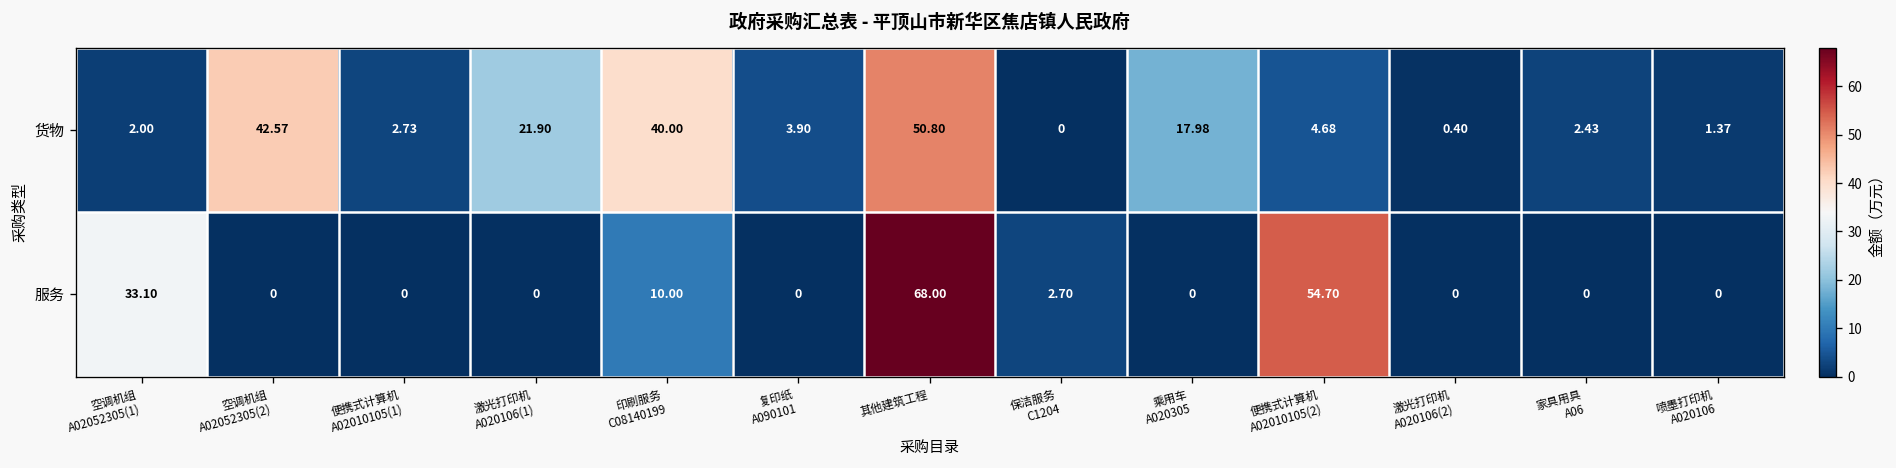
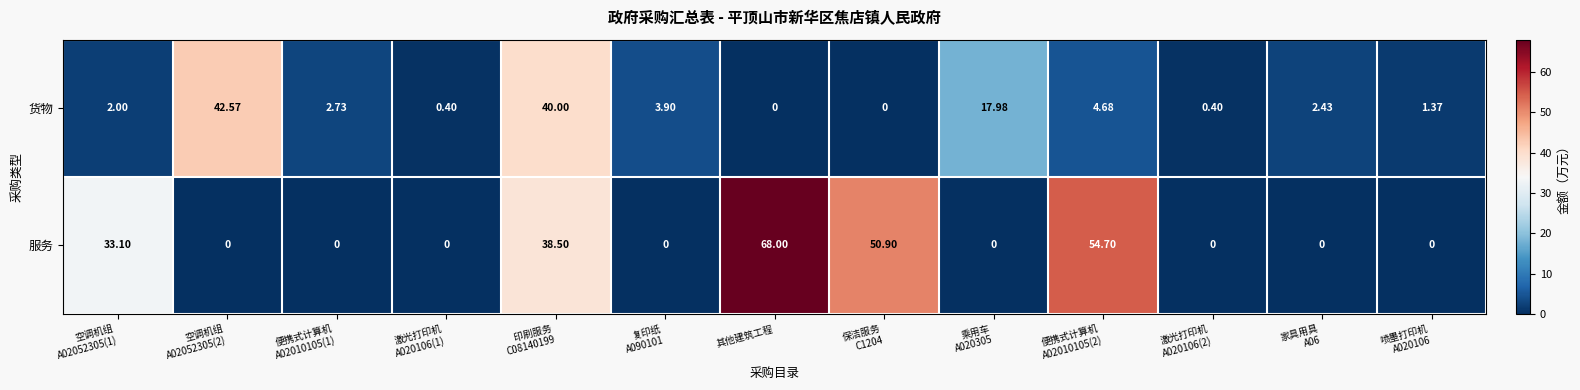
  {
    "货物": {
      "空调机组 A02052305(1)": 2.00,
      "空调机组 A02052305(2)": 42.57,
      "便携式计算机 A02010105(1)": 2.73,
-     "激光打印机 A020106(1)": 21.90,
+     "激光打印机 A020106(1)": 0.40,
      "印刷服务 C08140199": 40.00,
      "复印纸 A090101": 3.90,
-     "其他建筑工程": 50.80,
+     "其他建筑工程": 0,
      "保洁服务 C1204": 0,
      "乘用车 A020305": 17.98,
      "便携式计算机 A02010105(2)": 4.68,
      "激光打印机 A020106(2)": 0.40,
      "家具用具 A06": 2.43,
      "喷墨打印机 A020106": 1.37
    },
    "服务": {
      "空调机组 A02052305(1)": 33.10,
      "空调机组 A02052305(2)": 0,
      "便携式计算机 A02010105(1)": 0,
      "激光打印机 A020106(1)": 0,
-     "印刷服务 C08140199": 10.00,
+     "印刷服务 C08140199": 38.50,
      "复印纸 A090101": 0,
      "其他建筑工程": 68.00,
-     "保洁服务 C1204": 2.70,
+     "保洁服务 C1204": 50.90,
      "乘用车 A020305": 0,
      "便携式计算机 A02010105(2)": 54.70,
      "激光打印机 A020106(2)": 0,
      "家具用具 A06": 0,
      "喷墨打印机 A020106": 0
    }
  }
